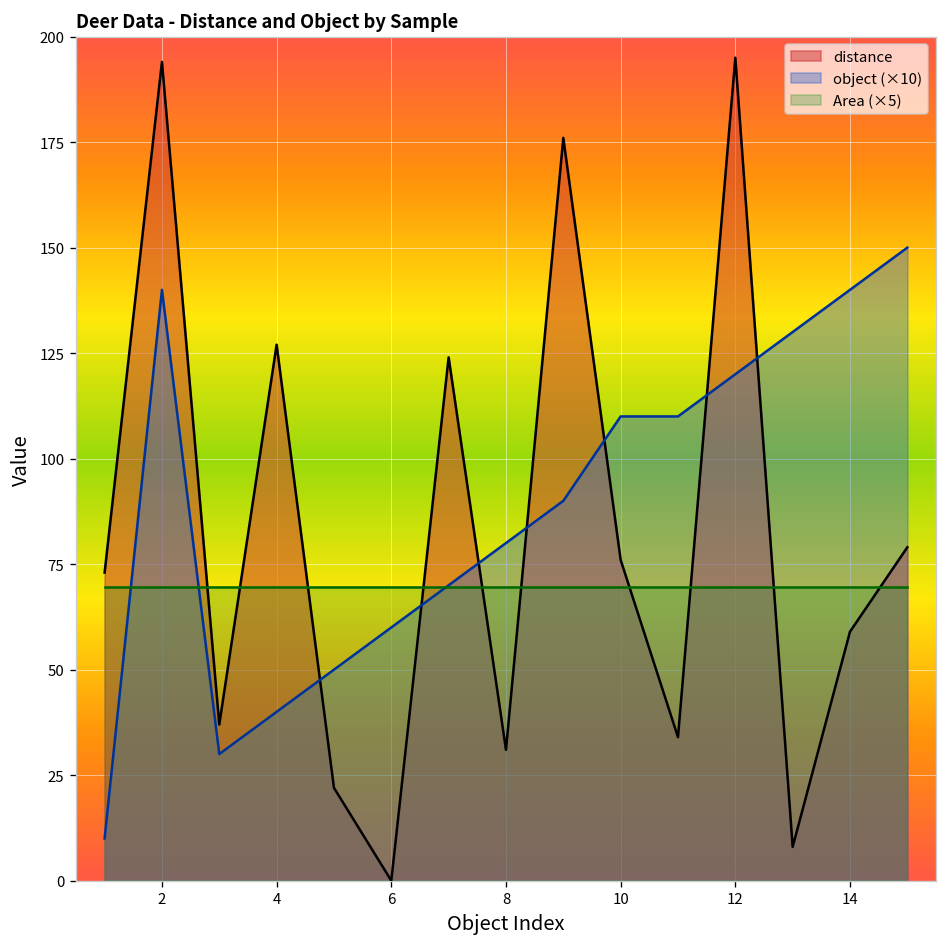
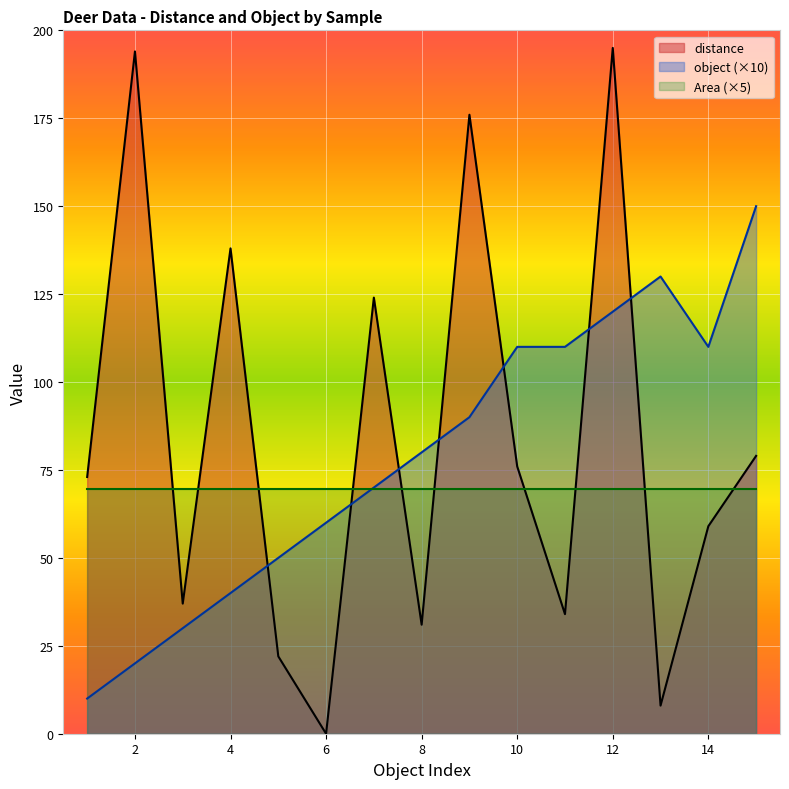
  {
    "distance": {
      "2": 194,
-     "4": 127,
+     "4": 138,
      "6": 0,
      "8": 31,
      "10": 76,
      "12": 195,
      "14": 59
    },
    "object (×10)": {
-     "2": 140,
+     "2": 20,
      "4": 40,
      "6": 60,
      "8": 80,
      "10": 110,
      "12": 120,
-     "14": 140
+     "14": 110
    },
    "Area (×5)": {
      "2": 70,
      "4": 70,
      "6": 70,
      "8": 70,
      "10": 70,
      "12": 70,
      "14": 70
    }
  }
